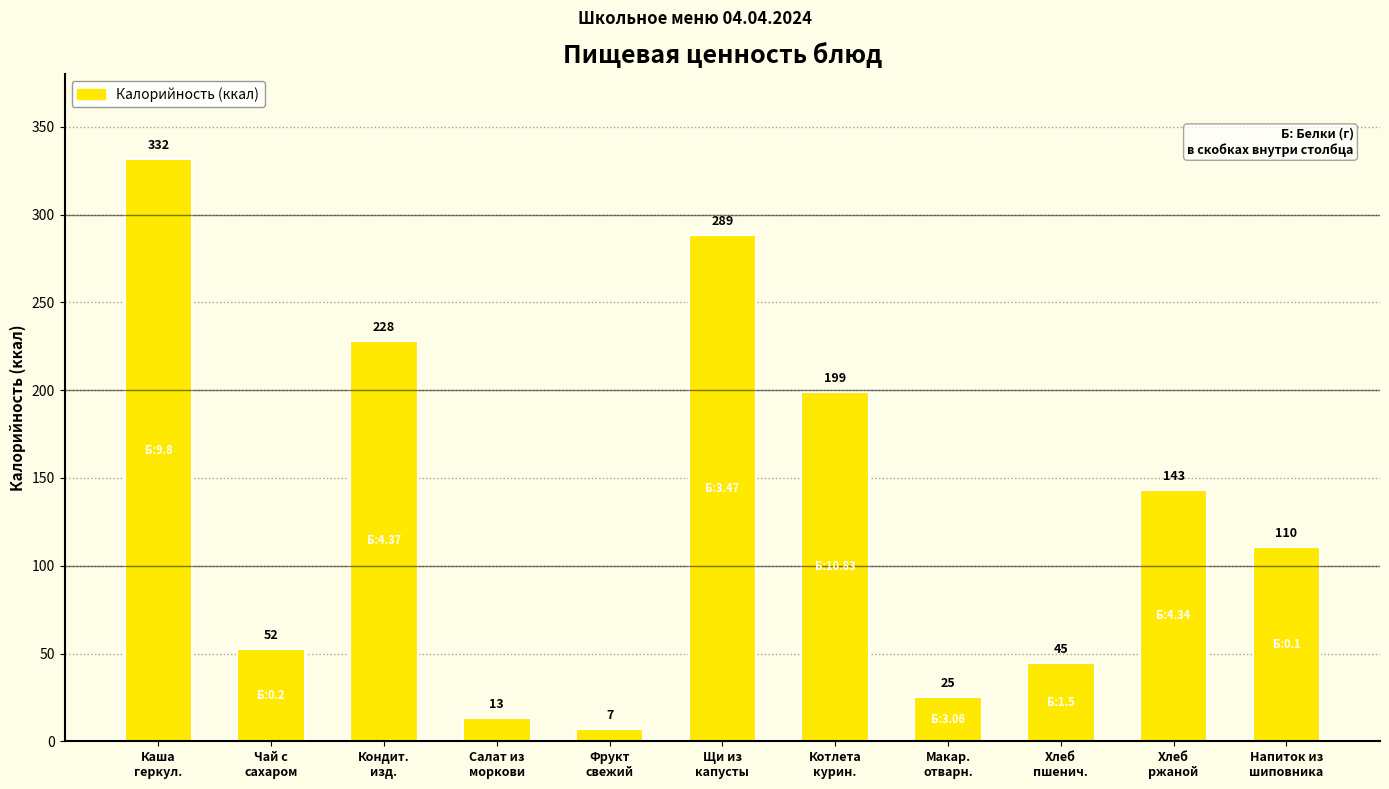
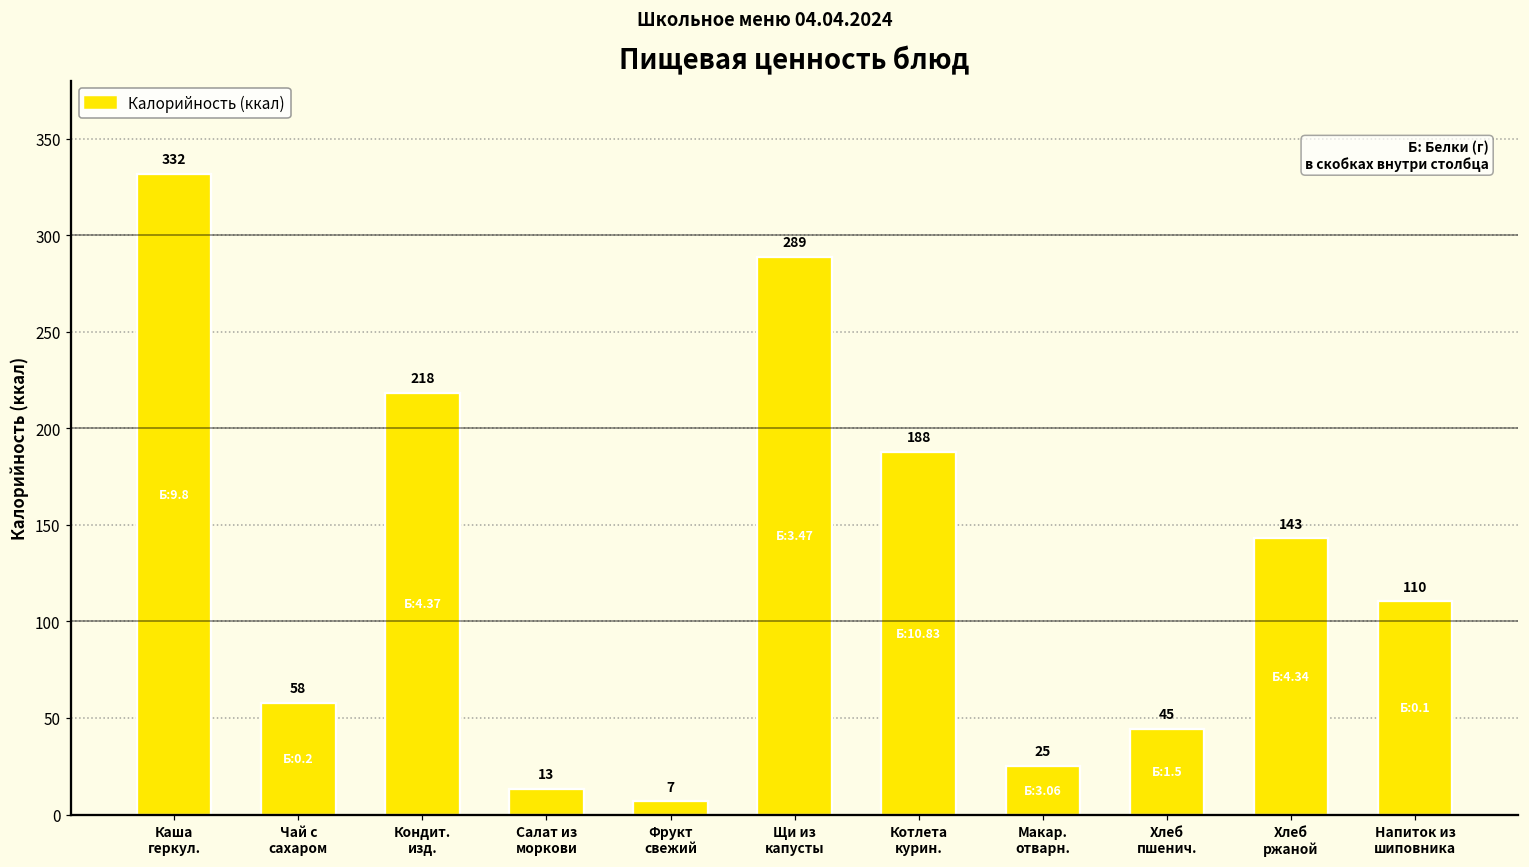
  {
    "Каша геркул.": 332,
-   "Чай с сахаром": 52,
-   "Кондит. изд.": 228,
+   "Чай с сахаром": 58,
+   "Кондит. изд.": 218,
    "Салат из моркови": 13,
    "Фрукт свежий": 7,
    "Щи из капусты": 289,
-   "Котлета курин.": 199,
+   "Котлета курин.": 188,
    "Макар. отварн.": 25,
    "Хлеб пшенич.": 45,
    "Хлеб ржаной": 143,
    "Напиток из шиповника": 110
  }
